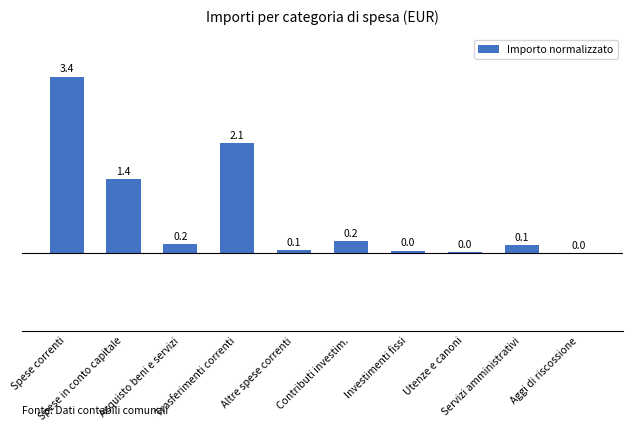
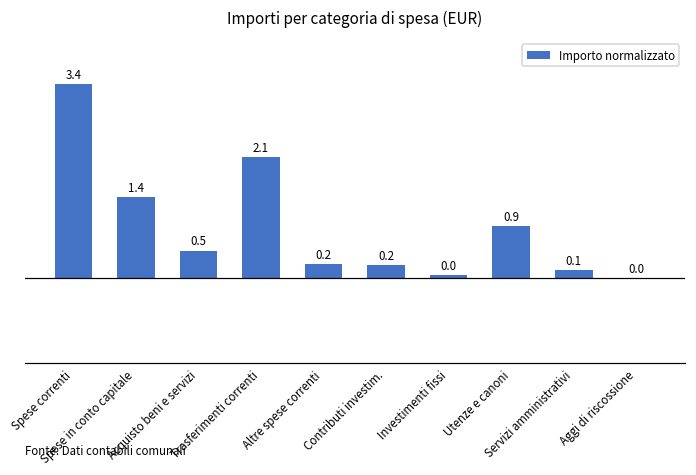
  {
    "Spese correnti": 3.4,
    "Spese in conto capitale": 1.4,
-   "Acquisto beni e servizi": 0.2,
+   "Acquisto beni e servizi": 0.5,
    "Trasferimenti correnti": 2.1,
-   "Altre spese correnti": 0.1,
+   "Altre spese correnti": 0.2,
    "Contributi investim.": 0.2,
    "Investimenti fissi": 0.0,
-   "Utenze e canoni": 0.0,
+   "Utenze e canoni": 0.9,
    "Servizi amministrativi": 0.1,
    "Aggi di riscossione": 0.0
  }
